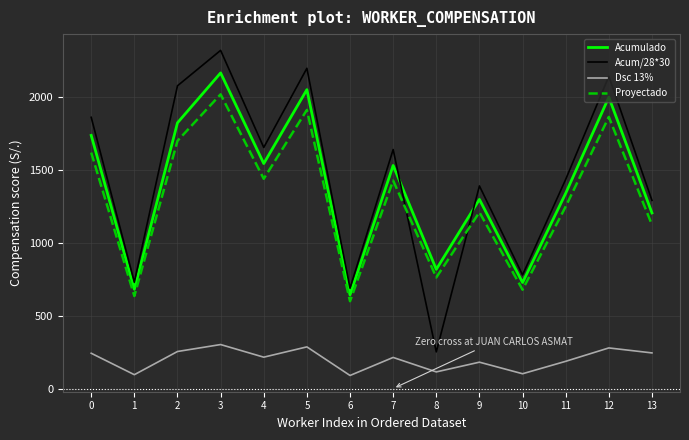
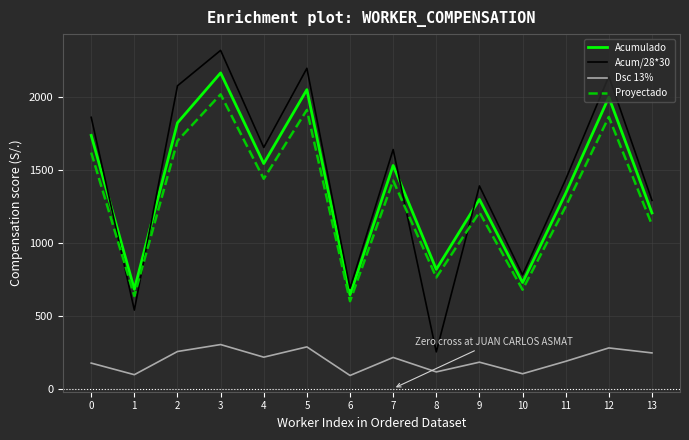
  {
    "Acum/28*30": {
      "0": 1860,
-     "1": 730,
+     "1": 540,
      "2": 2080,
      "3": 2320,
      "4": 1660,
      "5": 2200,
      "6": 690,
      "7": 1640,
      "8": 250,
      "9": 1390,
      "10": 780,
      "11": 1440,
      "13": 1290
    },
    "Dsc 13%": {
-     "0": 240,
+     "0": 170,
      "1": 90,
      "2": 250,
      "3": 300,
      "4": 220,
      "5": 290,
      "6": 90,
      "7": 210,
      "8": 110,
      "9": 180,
      "10": 100,
      "11": 190,
      "12": 280,
      "13": 240
    }
  }
